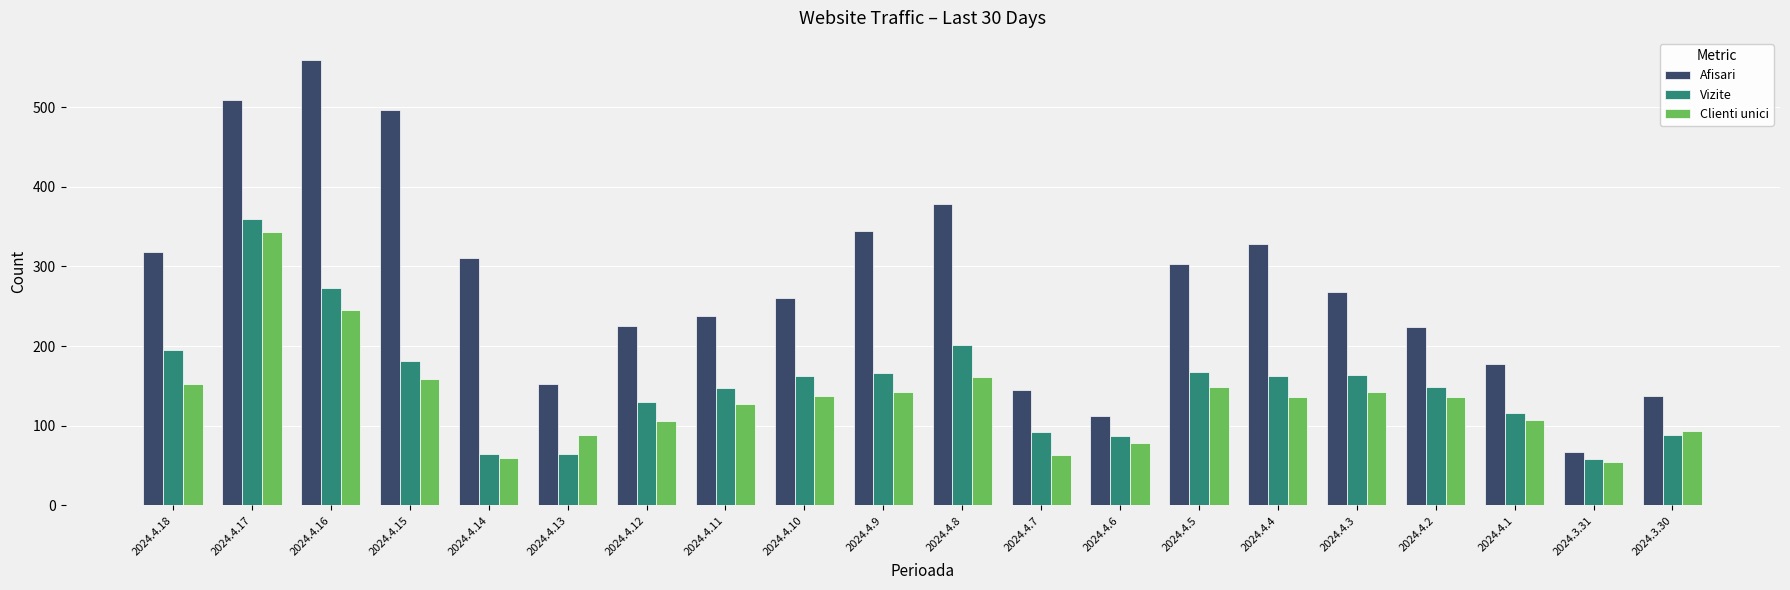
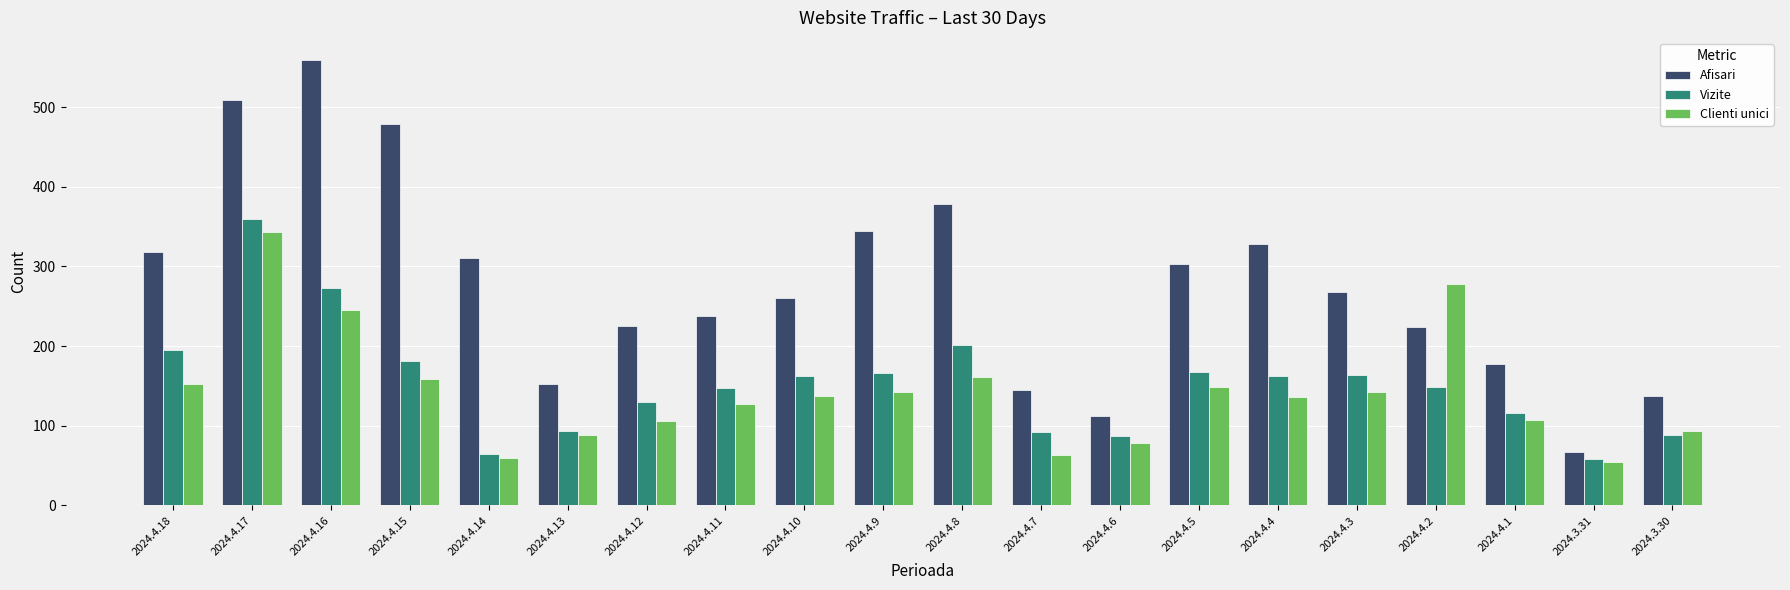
  {
    "Afisari": {
      "2024.4.18": 320,
      "2024.4.17": 510,
      "2024.4.16": 560,
-     "2024.4.15": 500,
+     "2024.4.15": 480,
      "2024.4.14": 310,
      "2024.4.13": 150,
      "2024.4.12": 230,
      "2024.4.11": 240,
      "2024.4.10": 260,
      "2024.4.9": 350,
      "2024.4.8": 380,
      "2024.4.7": 150,
      "2024.4.6": 110,
      "2024.4.5": 300,
      "2024.4.4": 330,
      "2024.4.3": 270,
      "2024.4.2": 220,
      "2024.4.1": 180,
      "2024.3.31": 70,
      "2024.3.30": 140
    },
    "Vizite": {
      "2024.4.18": 200,
      "2024.4.17": 360,
      "2024.4.16": 270,
      "2024.4.15": 180,
      "2024.4.14": 60,
-     "2024.4.13": 60,
+     "2024.4.13": 90,
      "2024.4.12": 130,
      "2024.4.11": 150,
      "2024.4.10": 160,
      "2024.4.9": 170,
      "2024.4.8": 200,
      "2024.4.7": 90,
      "2024.4.6": 90,
      "2024.4.5": 170,
      "2024.4.4": 160,
      "2024.4.3": 160,
      "2024.4.2": 150,
      "2024.4.1": 120,
      "2024.3.31": 60,
      "2024.3.30": 90
    },
    "Clienti unici": {
      "2024.4.18": 150,
      "2024.4.17": 340,
      "2024.4.16": 250,
      "2024.4.15": 160,
      "2024.4.14": 60,
      "2024.4.13": 90,
      "2024.4.12": 110,
      "2024.4.11": 130,
      "2024.4.10": 140,
      "2024.4.9": 140,
      "2024.4.8": 160,
      "2024.4.7": 60,
      "2024.4.6": 80,
      "2024.4.5": 150,
      "2024.4.4": 140,
      "2024.4.3": 140,
-     "2024.4.2": 140,
+     "2024.4.2": 280,
      "2024.4.1": 110,
      "2024.3.31": 50,
      "2024.3.30": 90
    }
  }
